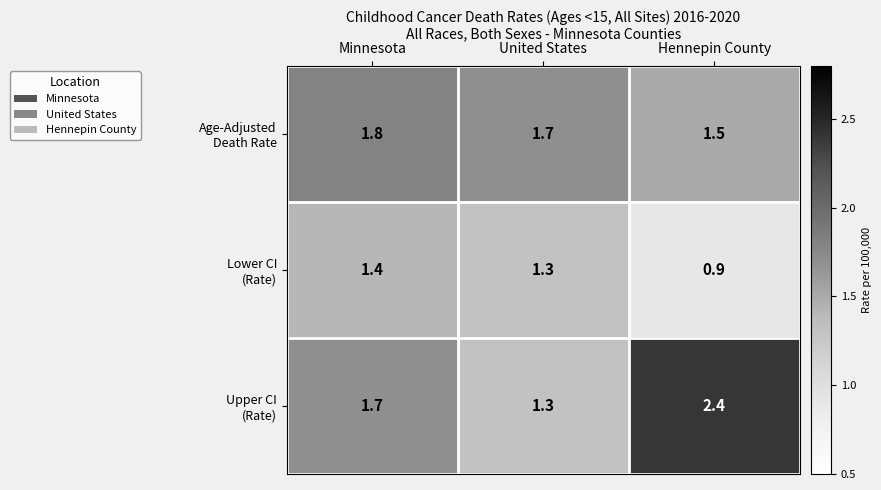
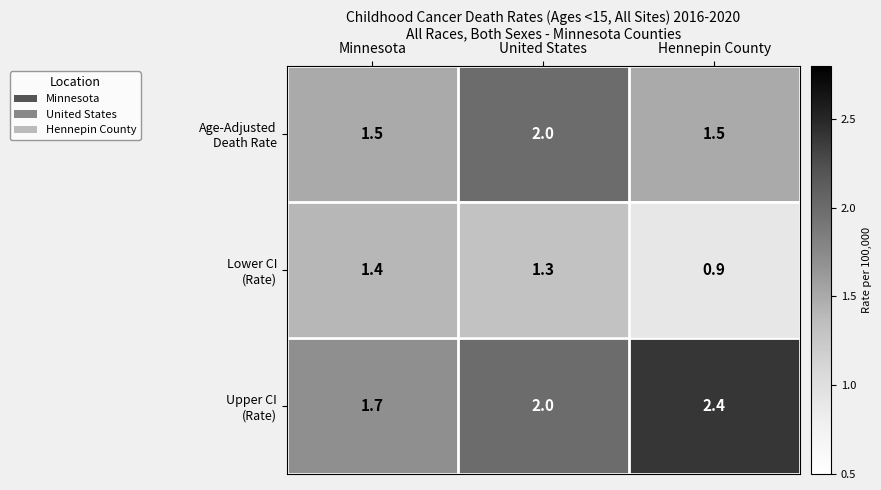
  {
    "Age-Adjusted Death Rate": {
-     "Minnesota": 1.8,
-     "United States": 1.7,
+     "Minnesota": 1.5,
+     "United States": 2.0,
      "Hennepin County": 1.5
    },
    "Lower CI (Rate)": {
      "Minnesota": 1.4,
      "United States": 1.3,
      "Hennepin County": 0.9
    },
    "Upper CI (Rate)": {
      "Minnesota": 1.7,
-     "United States": 1.3,
+     "United States": 2.0,
      "Hennepin County": 2.4
    }
  }
